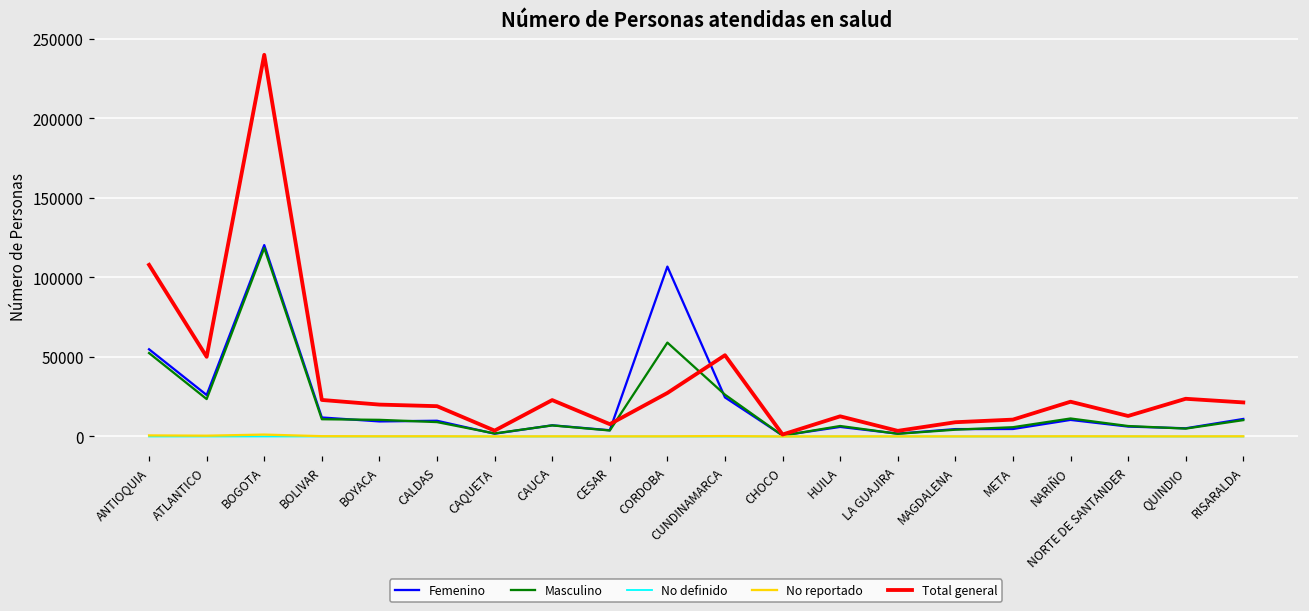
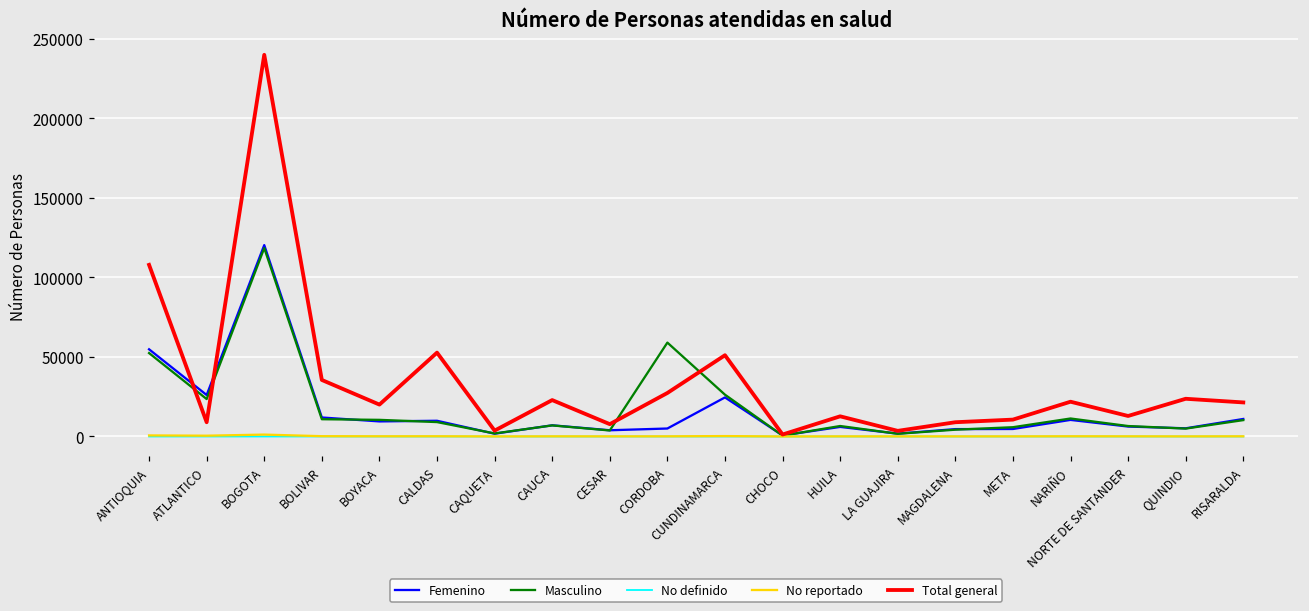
  {
    "Femenino": {
      "ANTIOQUIA": 55000,
      "ATLANTICO": 26000,
      "BOGOTA": 120000,
-     "CORDOBA": 107000
+     "CORDOBA": 5000
    },
    "Masculino": {
      "ANTIOQUIA": 52000,
      "ATLANTICO": 24000,
      "BOGOTA": 118000,
      "CORDOBA": 59000
    },
    "Total general": {
      "ANTIOQUIA": 108000,
-     "ATLANTICO": 50000,
+     "ATLANTICO": 9000,
      "BOGOTA": 240000,
-     "BOLIVAR": 23000,
+     "BOLIVAR": 36000,
      "BOYACA": 20000,
-     "CALDAS": 19000,
+     "CALDAS": 53000,
      "CAQUETA": 4000,
      "CAUCA": 23000,
      "CESAR": 8000,
      "CORDOBA": 27000,
      "CUNDINAMARCA": 51000,
      "HUILA": 13000,
      "LA GUAJIRA": 4000,
      "MAGDALENA": 9000,
      "META": 11000,
      "NARIÑO": 22000,
      "NORTE DE SANTANDER": 13000,
      "QUINDIO": 24000,
      "RISARALDA": 21000
    }
  }
